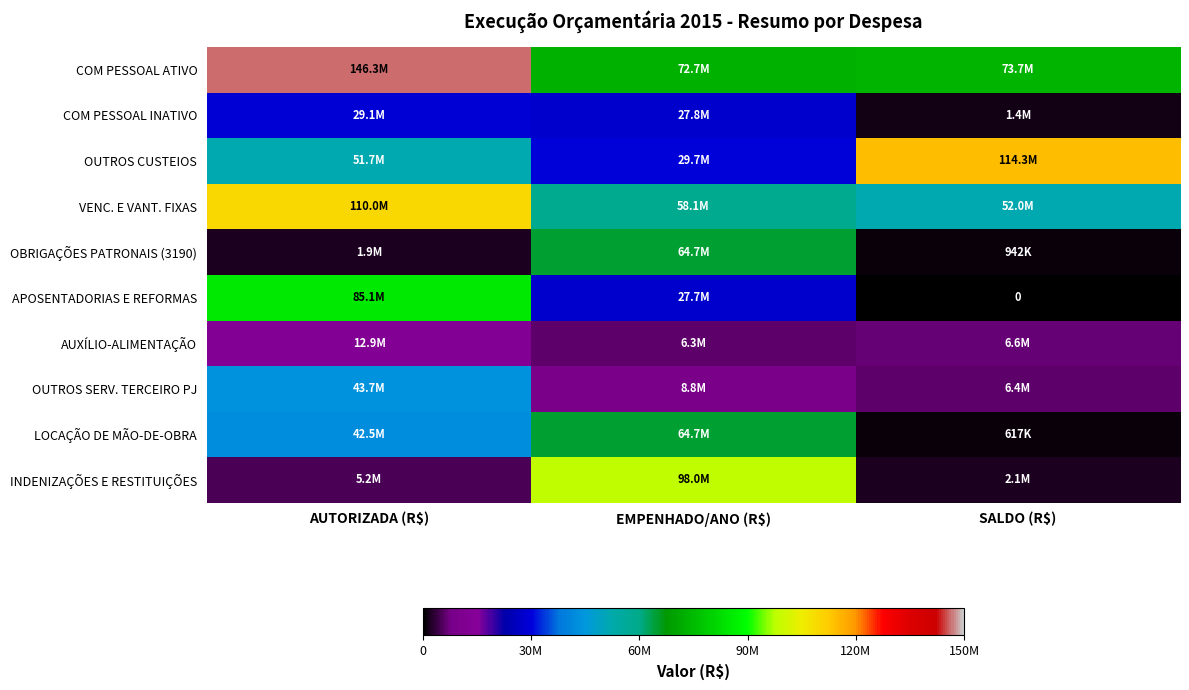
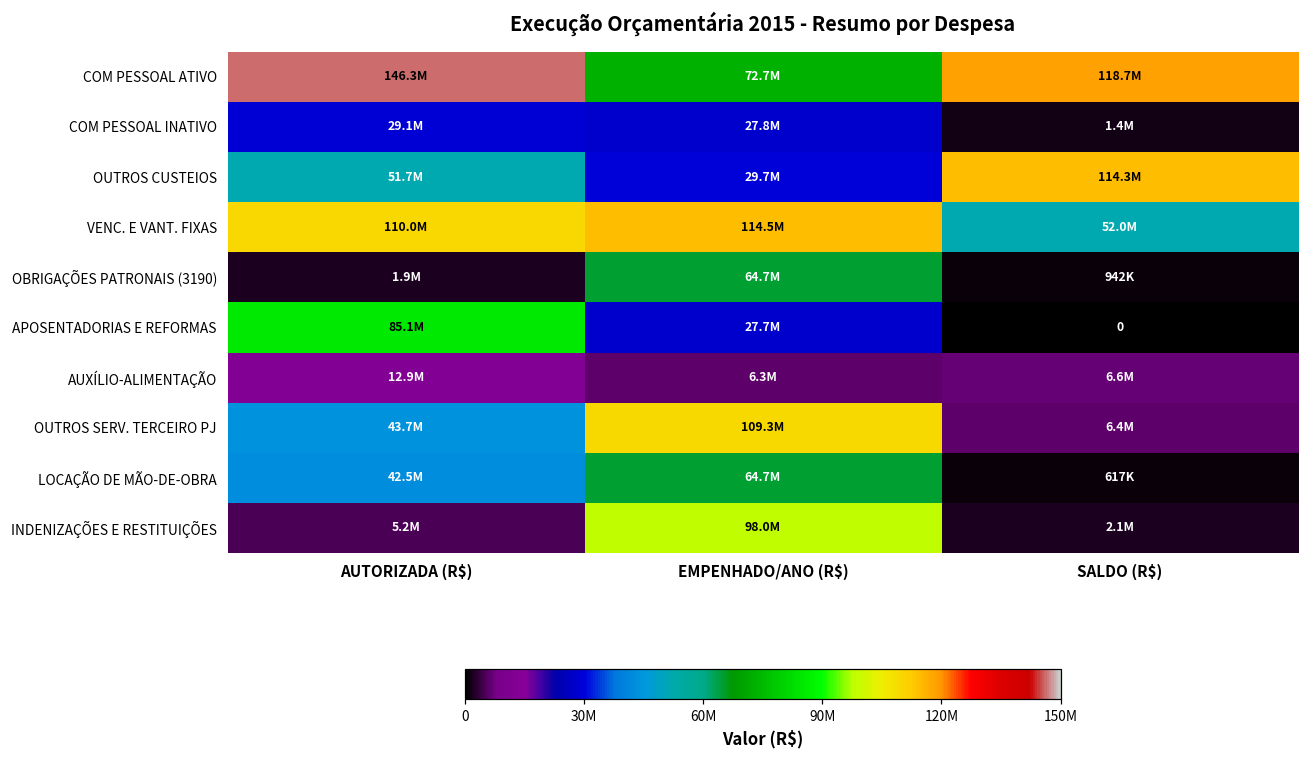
  {
    "COM PESSOAL ATIVO": {
      "AUTORIZADA (R$)": "146.3M",
      "EMPENHADO/ANO (R$)": "72.7M",
-     "SALDO (R$)": "73.7M"
+     "SALDO (R$)": "118.7M"
    },
    "COM PESSOAL INATIVO": {
      "AUTORIZADA (R$)": "29.1M",
      "EMPENHADO/ANO (R$)": "27.8M",
      "SALDO (R$)": "1.4M"
    },
    "OUTROS CUSTEIOS": {
      "AUTORIZADA (R$)": "51.7M",
      "EMPENHADO/ANO (R$)": "29.7M",
      "SALDO (R$)": "114.3M"
    },
    "VENC. E VANT. FIXAS": {
      "AUTORIZADA (R$)": "110.0M",
-     "EMPENHADO/ANO (R$)": "58.1M",
+     "EMPENHADO/ANO (R$)": "114.5M",
      "SALDO (R$)": "52.0M"
    },
    "OBRIGAÇÕES PATRONAIS (3190)": {
      "AUTORIZADA (R$)": "1.9M",
      "EMPENHADO/ANO (R$)": "64.7M",
      "SALDO (R$)": "942K"
    },
    "APOSENTADORIAS E REFORMAS": {
      "AUTORIZADA (R$)": "85.1M",
      "EMPENHADO/ANO (R$)": "27.7M",
      "SALDO (R$)": "0"
    },
    "AUXÍLIO-ALIMENTAÇÃO": {
      "AUTORIZADA (R$)": "12.9M",
      "EMPENHADO/ANO (R$)": "6.3M",
      "SALDO (R$)": "6.6M"
    },
    "OUTROS SERV. TERCEIRO PJ": {
      "AUTORIZADA (R$)": "43.7M",
-     "EMPENHADO/ANO (R$)": "8.8M",
+     "EMPENHADO/ANO (R$)": "109.3M",
      "SALDO (R$)": "6.4M"
    },
    "LOCAÇÃO DE MÃO-DE-OBRA": {
      "AUTORIZADA (R$)": "42.5M",
      "EMPENHADO/ANO (R$)": "64.7M",
      "SALDO (R$)": "617K"
    },
    "INDENIZAÇÕES E RESTITUIÇÕES": {
      "AUTORIZADA (R$)": "5.2M",
      "EMPENHADO/ANO (R$)": "98.0M",
      "SALDO (R$)": "2.1M"
    }
  }
